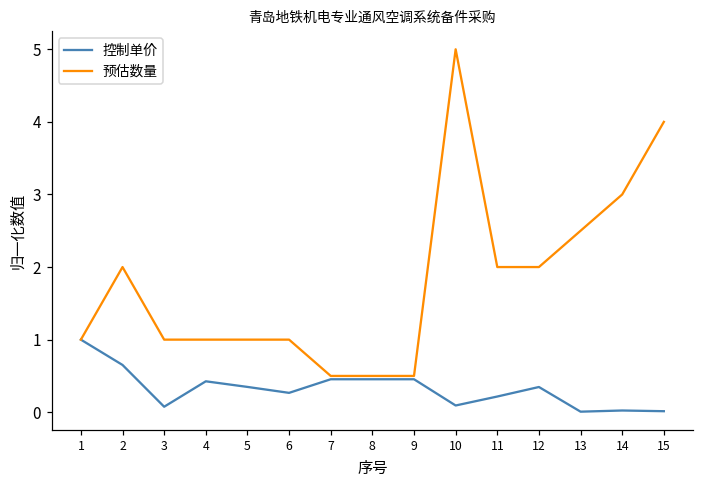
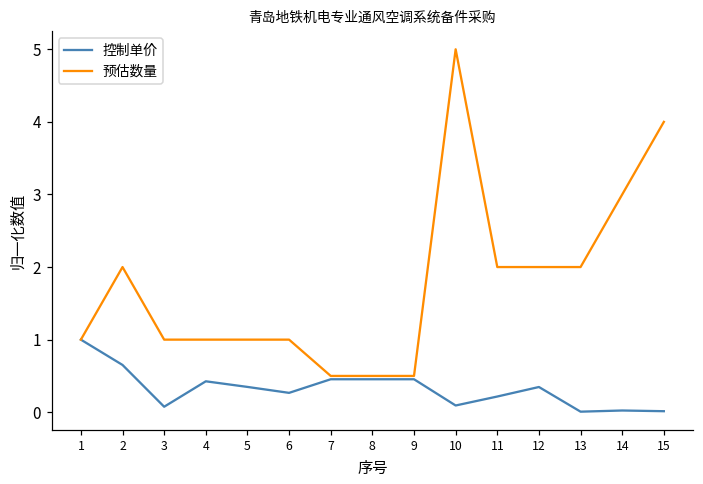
  {
    "控制单价": {
      "2": 0.7,
      "3": 0.1,
      "4": 0.4,
      "5": 0.3,
      "6": 0.3,
      "7": 0.5,
      "8": 0.5,
      "9": 0.5,
      "10": 0.1,
      "11": 0.2,
      "12": 0.3,
      "13": 0.0,
      "14": 0.0,
      "15": 0.0
    },
    "预估数量": {
      "2": 2.0,
      "3": 1.0,
      "4": 1.0,
      "5": 1.0,
      "6": 1.0,
      "7": 0.5,
      "8": 0.5,
      "9": 0.5,
      "10": 5.0,
      "11": 2.0,
      "12": 2.0,
-     "13": 2.5,
+     "13": 2.0,
      "14": 3.0,
      "15": 4.0
    }
  }
